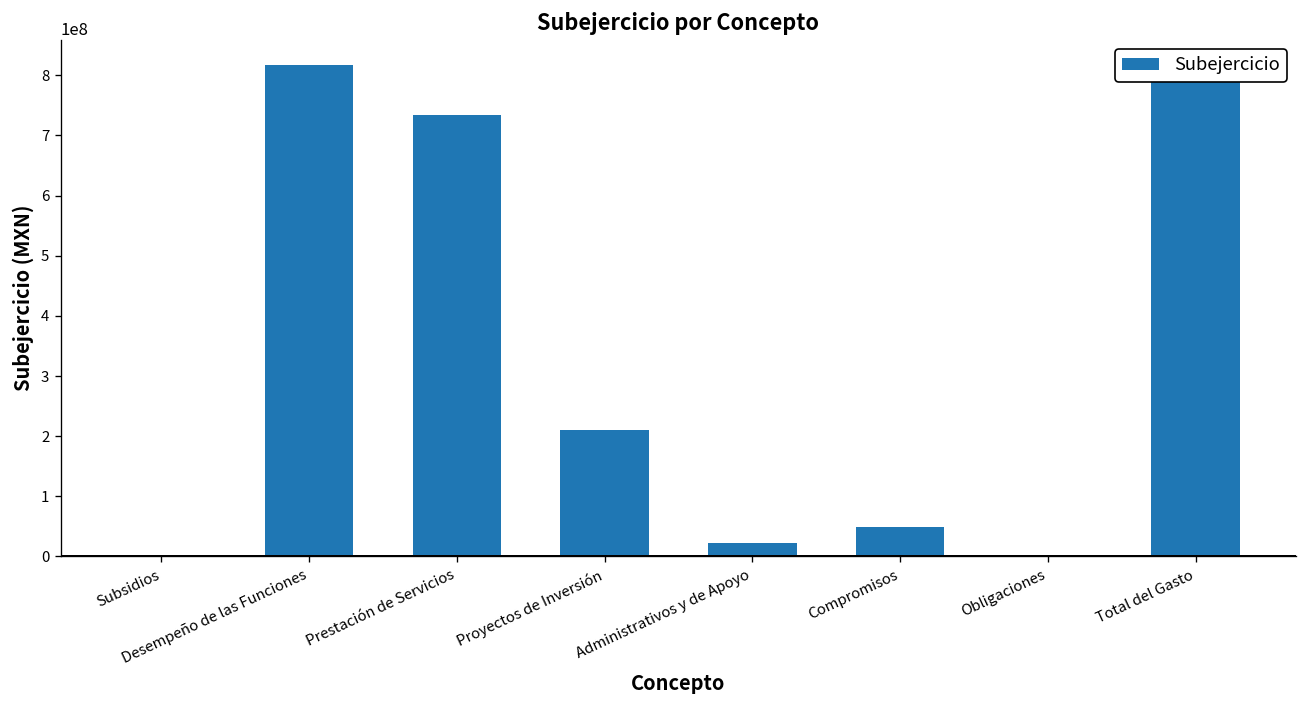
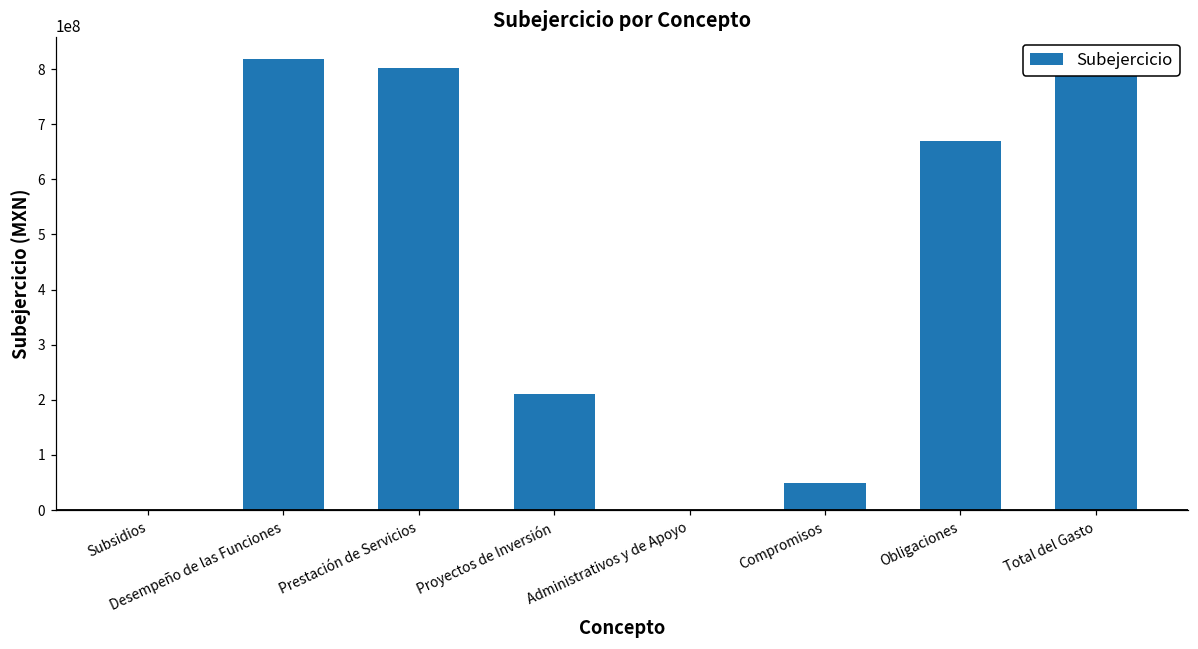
  {
    "Desempeño de las Funciones": 820000000,
-   "Prestación de Servicios": 730000000,
+   "Prestación de Servicios": 800000000,
    "Proyectos de Inversión": 210000000,
-   "Administrativos y de Apoyo": 20000000,
+   "Administrativos y de Apoyo": 0,
    "Compromisos": 50000000,
-   "Obligaciones": 0
+   "Obligaciones": 670000000
  }
